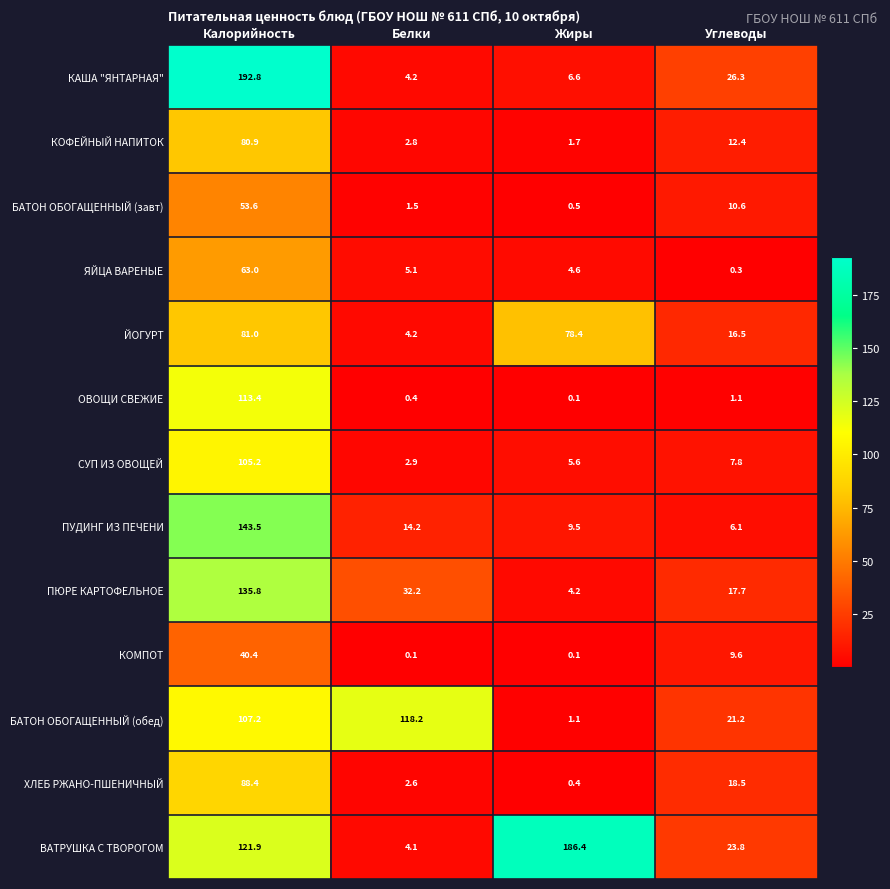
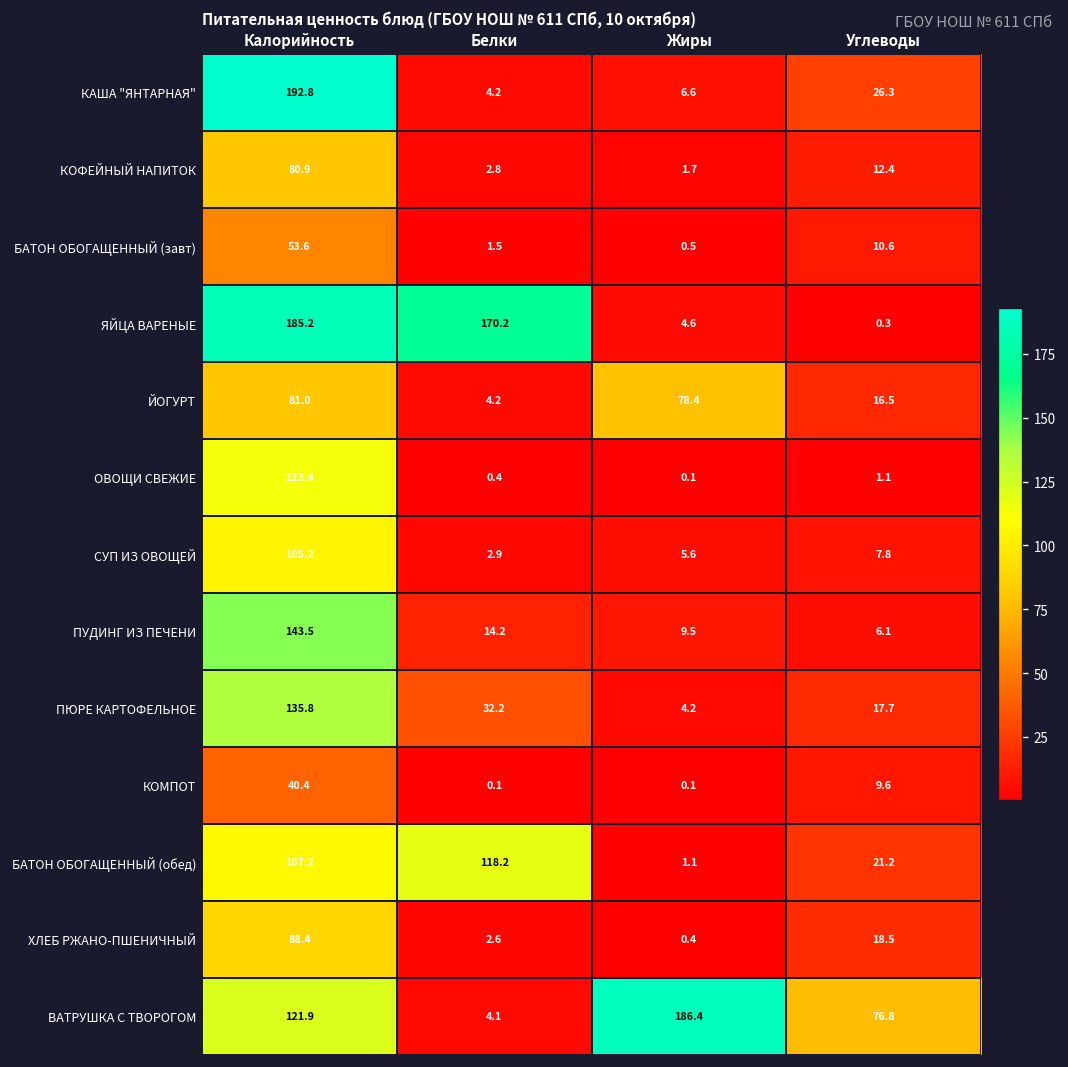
  {
    "КАША \"ЯНТАРНАЯ\"": {
      "Калорийность": 192.8,
      "Белки": 4.2,
      "Жиры": 6.6,
      "Углеводы": 26.3
    },
    "КОФЕЙНЫЙ НАПИТОК": {
      "Калорийность": 80.9,
      "Белки": 2.8,
      "Жиры": 1.7,
      "Углеводы": 12.4
    },
    "БАТОН ОБОГАЩЕННЫЙ (завт)": {
      "Калорийность": 53.6,
      "Белки": 1.5,
      "Жиры": 0.5,
      "Углеводы": 10.6
    },
    "ЯЙЦА ВАРЕНЫЕ": {
-     "Калорийность": 63.0,
-     "Белки": 5.1,
+     "Калорийность": 185.2,
+     "Белки": 170.2,
      "Жиры": 4.6,
      "Углеводы": 0.3
    },
    "ЙОГУРТ": {
      "Калорийность": 81.0,
      "Белки": 4.2,
      "Жиры": 78.4,
      "Углеводы": 16.5
    },
    "ОВОЩИ СВЕЖИЕ": {
      "Калорийность": 113.4,
      "Белки": 0.4,
      "Жиры": 0.1,
      "Углеводы": 1.1
    },
    "СУП ИЗ ОВОЩЕЙ": {
      "Калорийность": 105.2,
      "Белки": 2.9,
      "Жиры": 5.6,
      "Углеводы": 7.8
    },
    "ПУДИНГ ИЗ ПЕЧЕНИ": {
      "Калорийность": 143.5,
      "Белки": 14.2,
      "Жиры": 9.5,
      "Углеводы": 6.1
    },
    "ПЮРЕ КАРТОФЕЛЬНОЕ": {
      "Калорийность": 135.8,
      "Белки": 32.2,
      "Жиры": 4.2,
      "Углеводы": 17.7
    },
    "КОМПОТ": {
      "Калорийность": 40.4,
      "Белки": 0.1,
      "Жиры": 0.1,
      "Углеводы": 9.6
    },
    "БАТОН ОБОГАЩЕННЫЙ (обед)": {
      "Калорийность": 107.2,
      "Белки": 118.2,
      "Жиры": 1.1,
      "Углеводы": 21.2
    },
    "ХЛЕБ РЖАНО-ПШЕНИЧНЫЙ": {
      "Калорийность": 88.4,
      "Белки": 2.6,
      "Жиры": 0.4,
      "Углеводы": 18.5
    },
    "ВАТРУШКА С ТВОРОГОМ": {
      "Калорийность": 121.9,
      "Белки": 4.1,
      "Жиры": 186.4,
-     "Углеводы": 23.8
+     "Углеводы": 76.8
    }
  }
